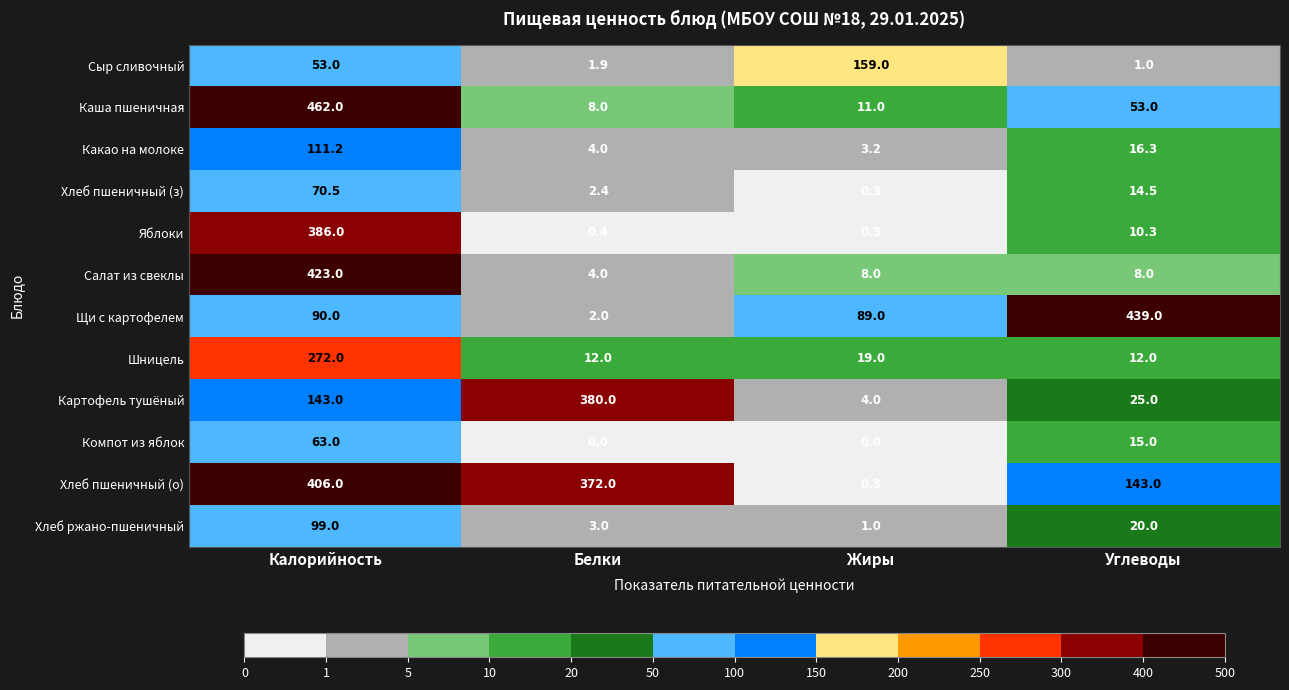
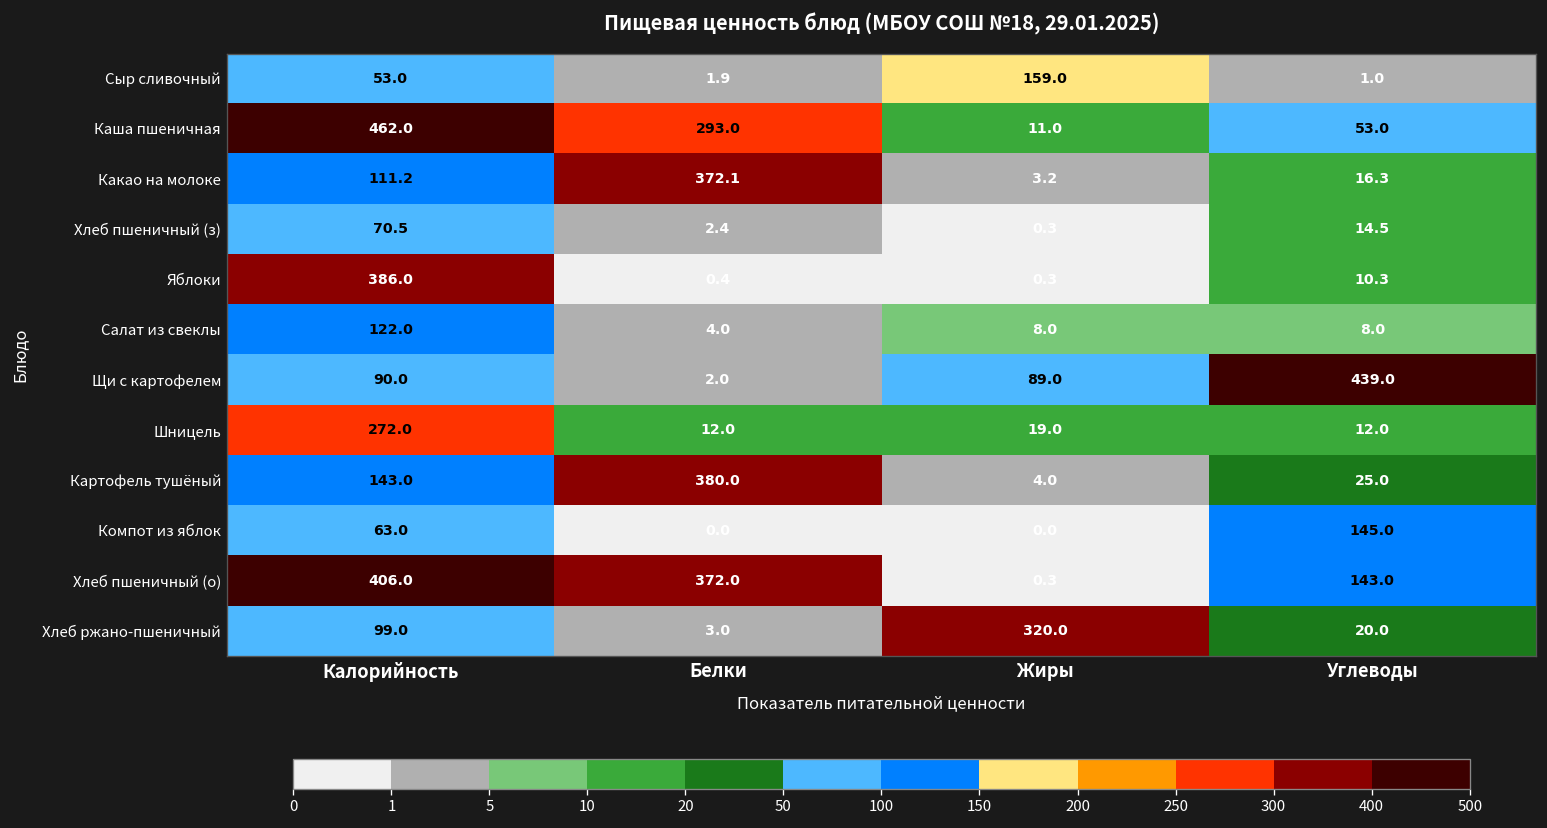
  {
    "Сыр сливочный": {
      "Калорийность": 53.0,
      "Белки": 1.9,
      "Жиры": 159.0,
      "Углеводы": 1.0
    },
    "Каша пшеничная": {
      "Калорийность": 462.0,
-     "Белки": 8.0,
+     "Белки": 293.0,
      "Жиры": 11.0,
      "Углеводы": 53.0
    },
    "Какао на молоке": {
      "Калорийность": 111.2,
-     "Белки": 4.0,
+     "Белки": 372.1,
      "Жиры": 3.2,
      "Углеводы": 16.3
    },
    "Хлеб пшеничный (з)": {
      "Калорийность": 70.5,
      "Белки": 2.4,
      "Углеводы": 14.5
    },
    "Яблоки": {
      "Калорийность": 386.0,
      "Углеводы": 10.3
    },
    "Салат из свеклы": {
-     "Калорийность": 423.0,
+     "Калорийность": 122.0,
      "Белки": 4.0,
      "Жиры": 8.0,
      "Углеводы": 8.0
    },
    "Щи с картофелем": {
      "Калорийность": 90.0,
      "Белки": 2.0,
      "Жиры": 89.0,
      "Углеводы": 439.0
    },
    "Шницель": {
      "Калорийность": 272.0,
      "Белки": 12.0,
      "Жиры": 19.0,
      "Углеводы": 12.0
    },
    "Картофель тушёный": {
      "Калорийность": 143.0,
      "Белки": 380.0,
      "Жиры": 4.0,
      "Углеводы": 25.0
    },
    "Компот из яблок": {
      "Калорийность": 63.0,
-     "Углеводы": 15.0
+     "Углеводы": 145.0
    },
    "Хлеб пшеничный (о)": {
      "Калорийность": 406.0,
      "Белки": 372.0,
      "Углеводы": 143.0
    },
    "Хлеб ржано-пшеничный": {
      "Калорийность": 99.0,
      "Белки": 3.0,
-     "Жиры": 1.0,
+     "Жиры": 320.0,
      "Углеводы": 20.0
    }
  }
